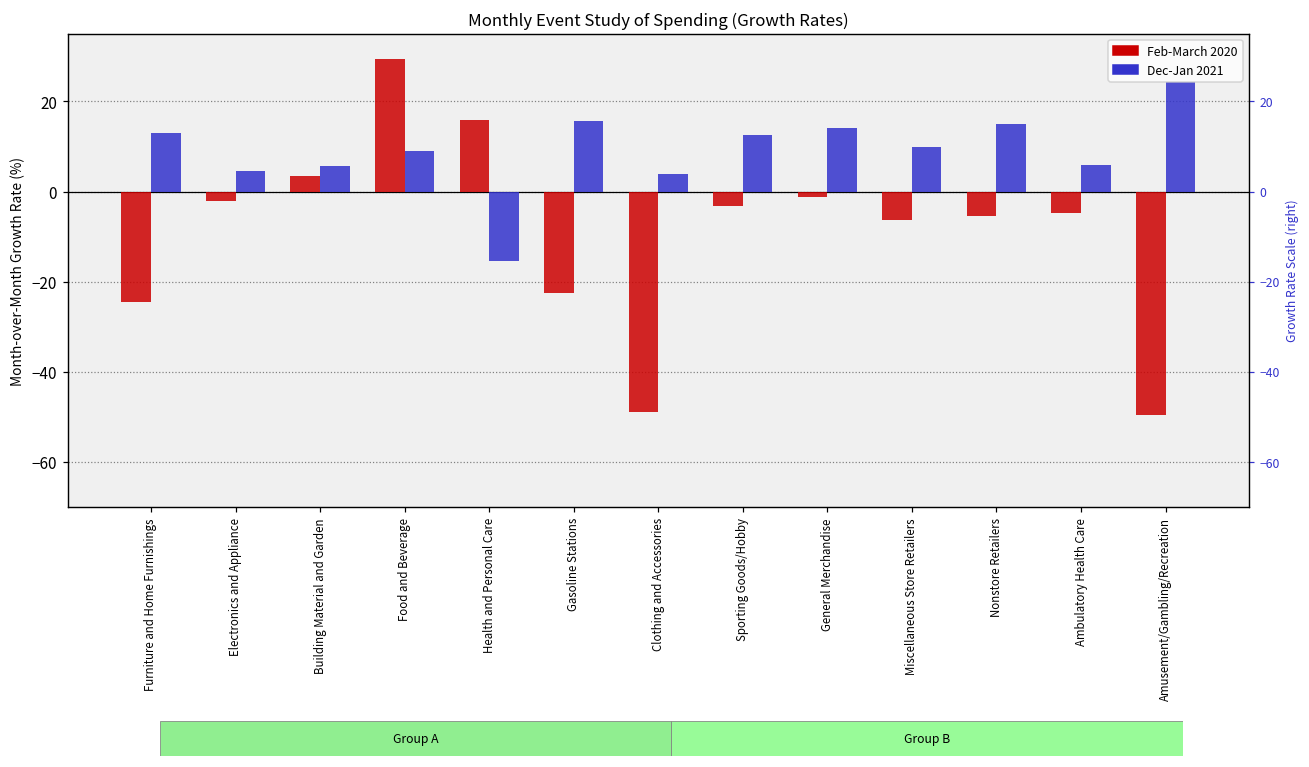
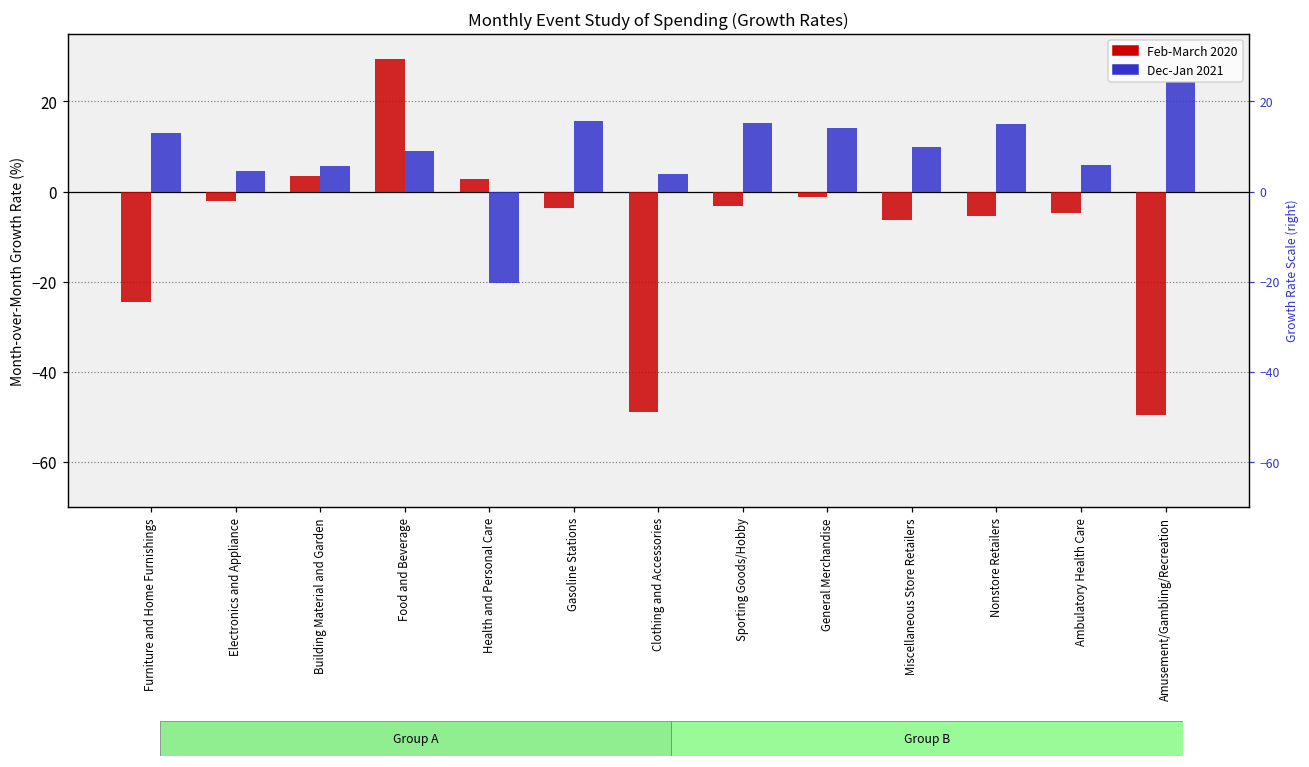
  {
    "Feb-March 2020": {
      "Furniture and Home Furnishings": -25,
      "Electronics and Appliance": -2,
      "Building Material and Garden": 3,
      "Food and Beverage": 29,
-     "Health and Personal Care": 16,
-     "Gasoline Stations": -23,
+     "Health and Personal Care": 3,
+     "Gasoline Stations": -4,
      "Clothing and Accessories": -49,
      "Sporting Goods/Hobby": -3,
      "General Merchandise": -1,
      "Miscellaneous Store Retailers": -6,
      "Nonstore Retailers": -5,
      "Ambulatory Health Care": -5,
      "Amusement/Gambling/Recreation": -50
    },
    "Dec-Jan 2021": {
      "Furniture and Home Furnishings": 13,
      "Electronics and Appliance": 4,
      "Building Material and Garden": 6,
      "Food and Beverage": 9,
-     "Health and Personal Care": -15,
+     "Health and Personal Care": -20,
      "Gasoline Stations": 16,
      "Clothing and Accessories": 4,
-     "Sporting Goods/Hobby": 13,
+     "Sporting Goods/Hobby": 15,
      "General Merchandise": 14,
      "Miscellaneous Store Retailers": 10,
      "Nonstore Retailers": 15,
      "Ambulatory Health Care": 6,
      "Amusement/Gambling/Recreation": 24
    }
  }
